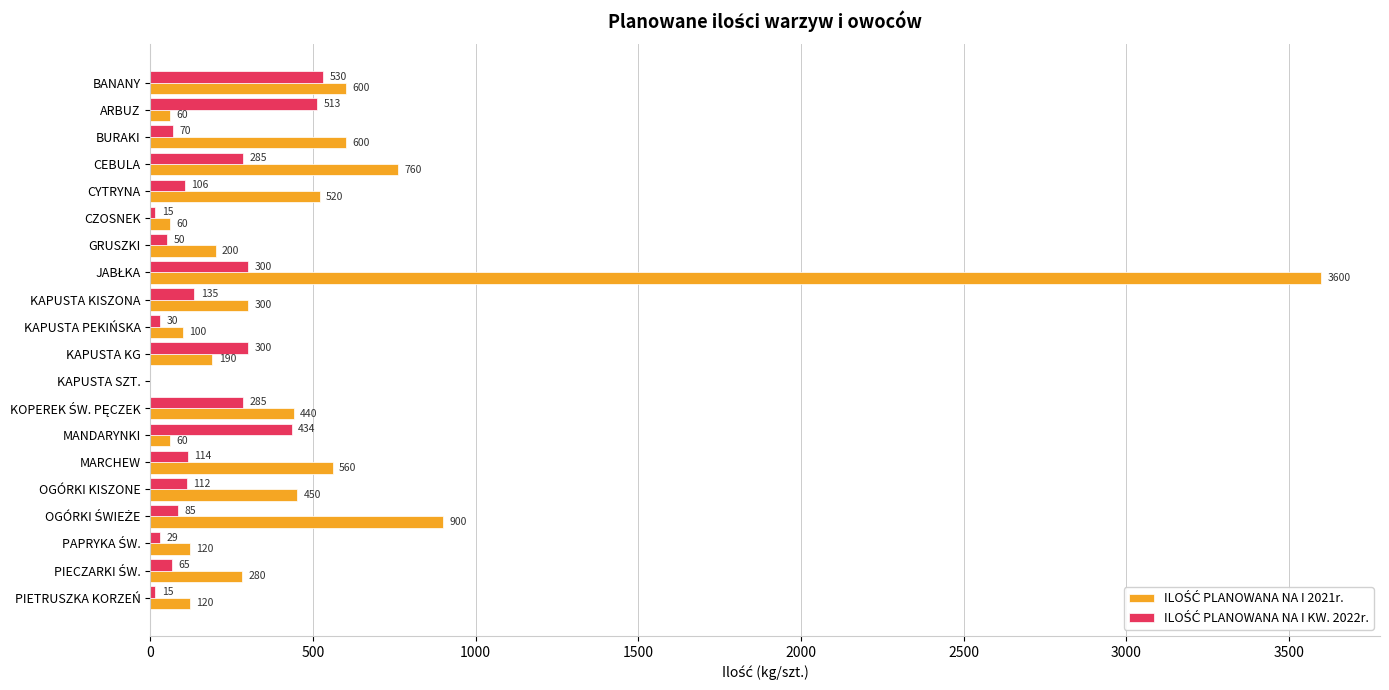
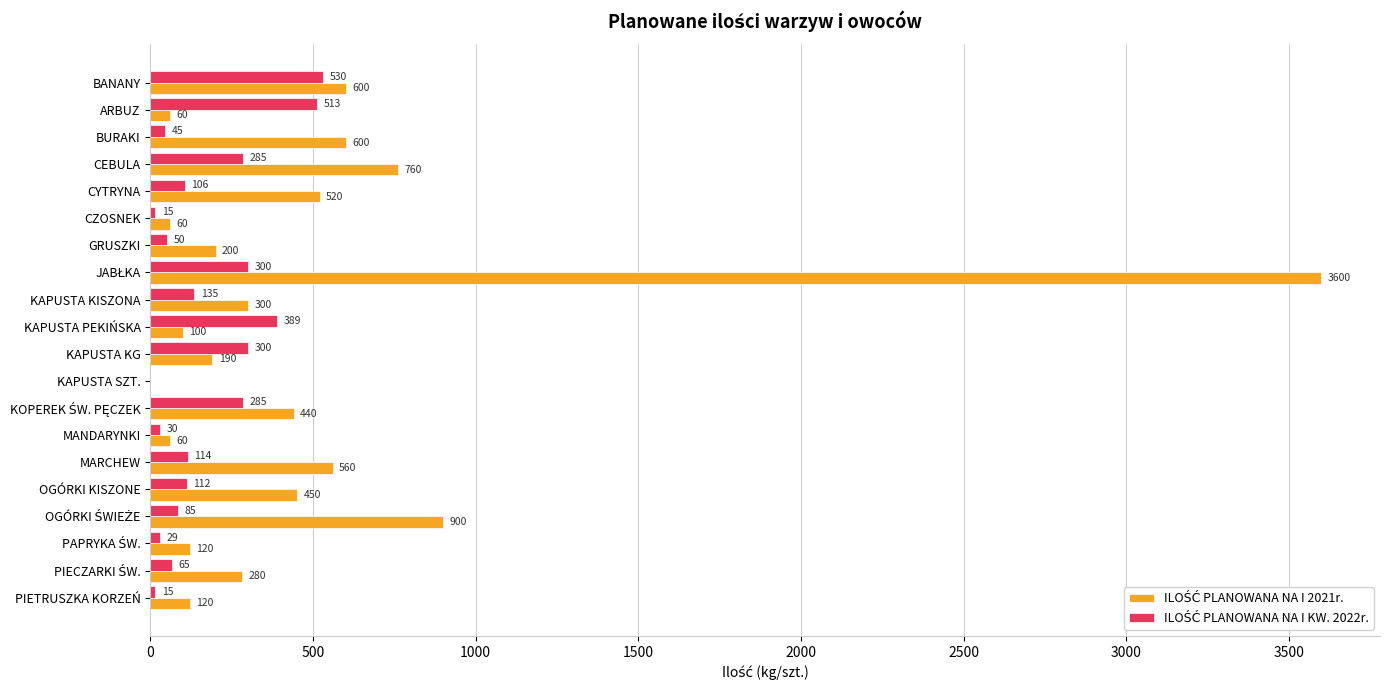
  {
    "ILOŚĆ PLANOWANA NA I 2021r.": {
      "BANANY": 600,
      "ARBUZ": 60,
      "BURAKI": 600,
      "CEBULA": 760,
      "CYTRYNA": 520,
      "CZOSNEK": 60,
      "GRUSZKI": 200,
      "JABŁKA": 3600,
      "KAPUSTA KISZONA": 300,
      "KAPUSTA PEKIŃSKA": 100,
      "KAPUSTA KG": 190,
      "KOPEREK ŚW. PĘCZEK": 440,
      "MANDARYNKI": 60,
      "MARCHEW": 560,
      "OGÓRKI KISZONE": 450,
      "OGÓRKI ŚWIEŻE": 900,
      "PAPRYKA ŚW.": 120,
      "PIECZARKI ŚW.": 280,
      "PIETRUSZKA KORZEŃ": 120
    },
    "ILOŚĆ PLANOWANA NA I KW. 2022r.": {
      "BANANY": 530,
      "ARBUZ": 513,
-     "BURAKI": 70,
+     "BURAKI": 45,
      "CEBULA": 285,
      "CYTRYNA": 106,
      "CZOSNEK": 15,
      "GRUSZKI": 50,
      "JABŁKA": 300,
      "KAPUSTA KISZONA": 135,
-     "KAPUSTA PEKIŃSKA": 30,
+     "KAPUSTA PEKIŃSKA": 389,
      "KAPUSTA KG": 300,
      "KOPEREK ŚW. PĘCZEK": 285,
-     "MANDARYNKI": 434,
+     "MANDARYNKI": 30,
      "MARCHEW": 114,
      "OGÓRKI KISZONE": 112,
      "OGÓRKI ŚWIEŻE": 85,
      "PAPRYKA ŚW.": 29,
      "PIECZARKI ŚW.": 65,
      "PIETRUSZKA KORZEŃ": 15
    }
  }
